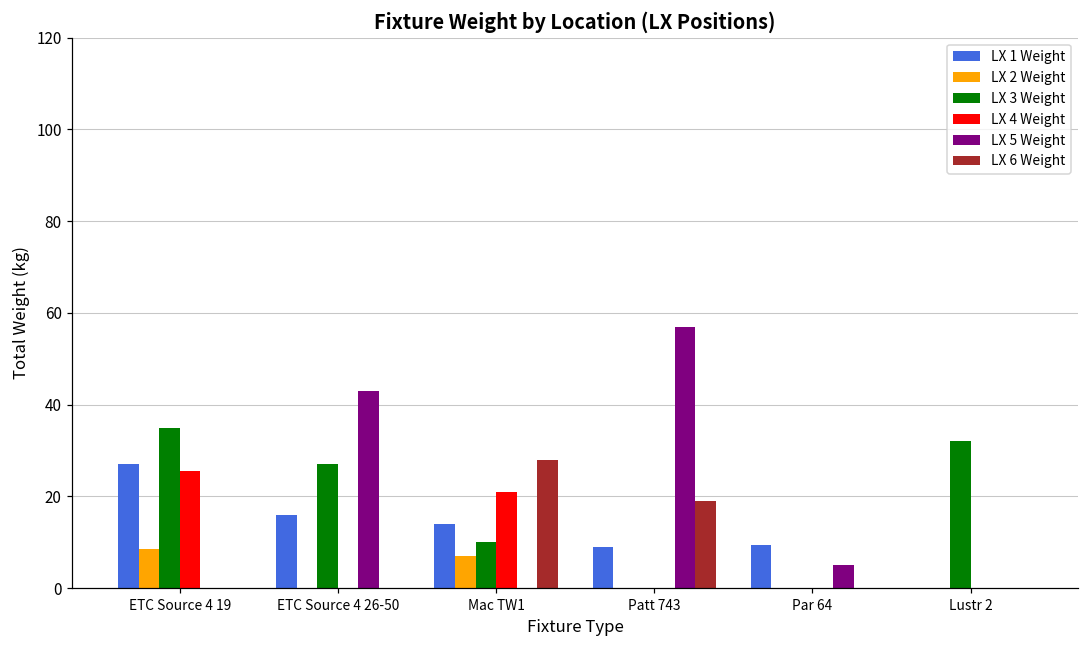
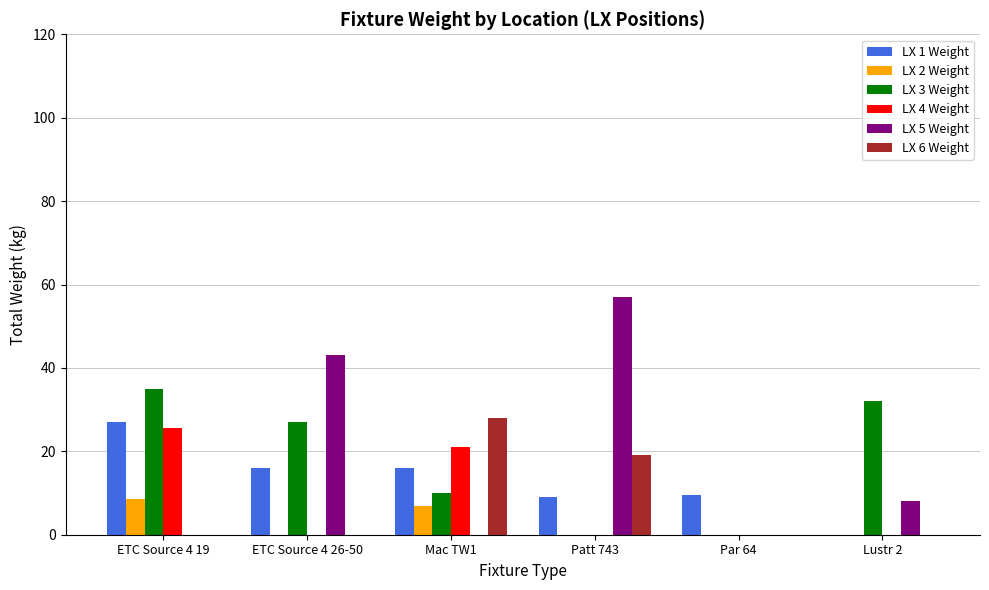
  {
    "LX 1 Weight": {
      "ETC Source 4 19": 27,
      "ETC Source 4 26-50": 16,
-     "Mac TW1": 14,
+     "Mac TW1": 16,
      "Patt 743": 9,
      "Par 64": 10,
      "Lustr 2": 0
    },
    "LX 2 Weight": {
      "ETC Source 4 19": 9,
      "ETC Source 4 26-50": 0,
      "Mac TW1": 7,
      "Patt 743": 0,
      "Par 64": 0,
      "Lustr 2": 0
    },
    "LX 3 Weight": {
      "ETC Source 4 19": 35,
      "ETC Source 4 26-50": 27,
      "Mac TW1": 10,
      "Patt 743": 0,
      "Par 64": 0,
      "Lustr 2": 32
    },
    "LX 4 Weight": {
      "ETC Source 4 19": 26,
      "ETC Source 4 26-50": 0,
      "Mac TW1": 21,
      "Patt 743": 0,
      "Par 64": 0,
      "Lustr 2": 0
    },
    "LX 5 Weight": {
      "ETC Source 4 19": 0,
      "ETC Source 4 26-50": 43,
      "Mac TW1": 0,
      "Patt 743": 57,
-     "Par 64": 5,
-     "Lustr 2": 0
+     "Par 64": 0,
+     "Lustr 2": 8
    },
    "LX 6 Weight": {
      "ETC Source 4 19": 0,
      "ETC Source 4 26-50": 0,
      "Mac TW1": 28,
      "Patt 743": 19,
      "Par 64": 0,
      "Lustr 2": 0
    }
  }
